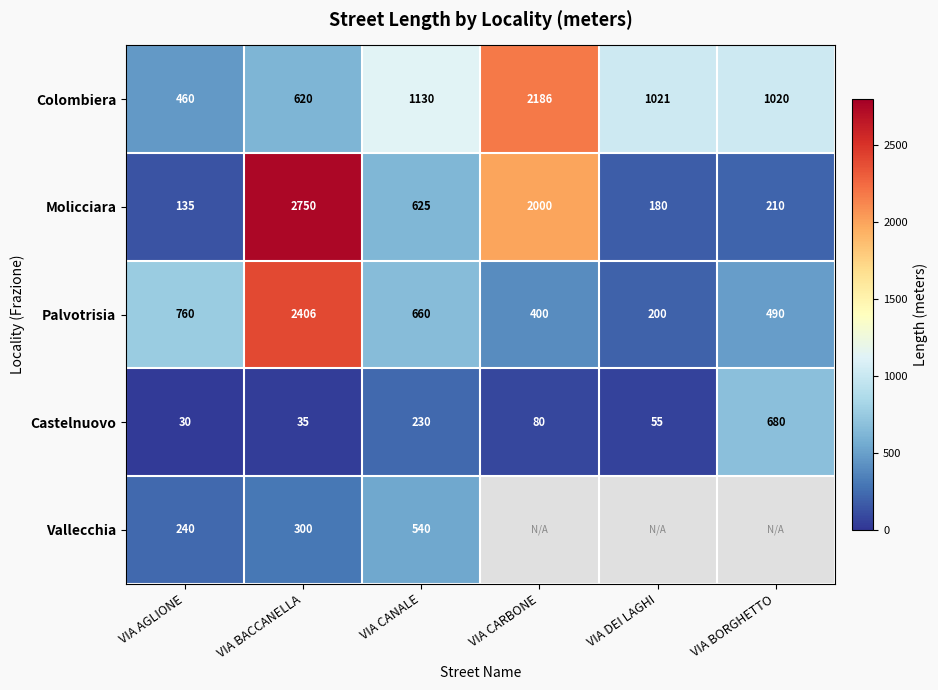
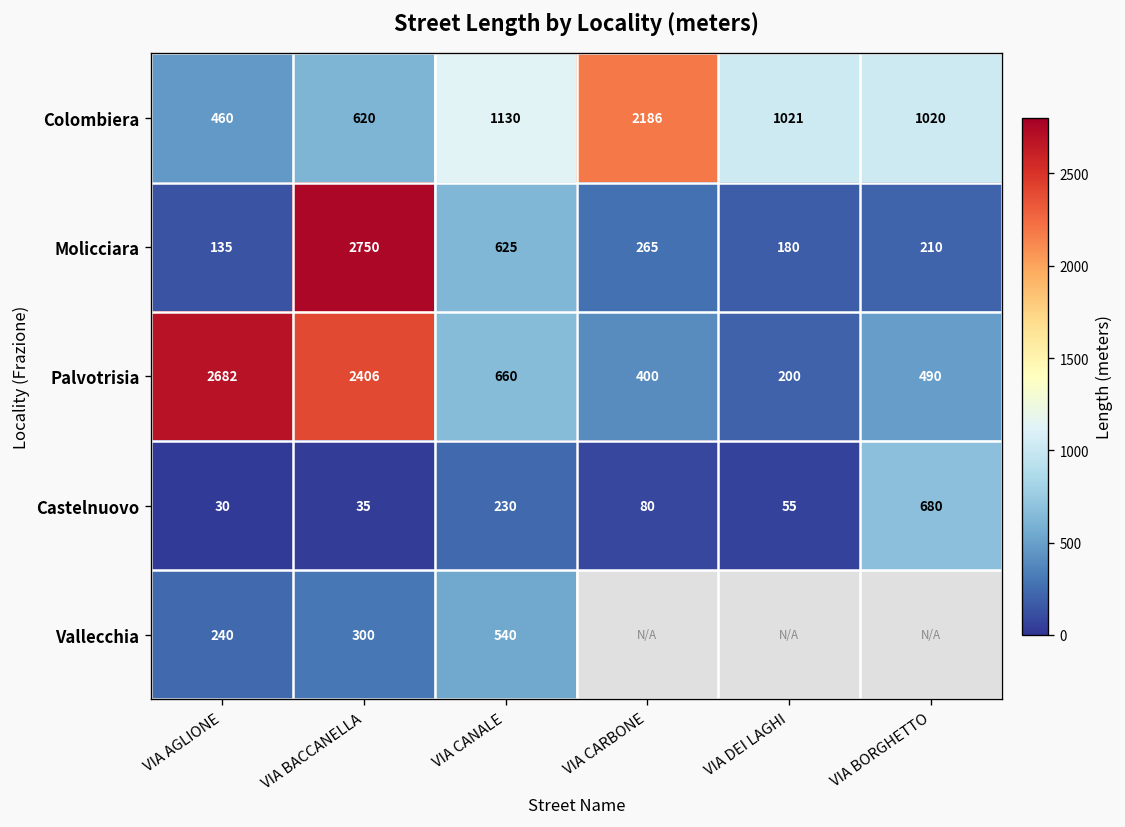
  {
    "Colombiera": {
      "VIA AGLIONE": 460,
      "VIA BACCANELLA": 620,
      "VIA CANALE": 1130,
      "VIA CARBONE": 2186,
      "VIA DEI LAGHI": 1021,
      "VIA BORGHETTO": 1020
    },
    "Molicciara": {
      "VIA AGLIONE": 135,
      "VIA BACCANELLA": 2750,
      "VIA CANALE": 625,
-     "VIA CARBONE": 2000,
+     "VIA CARBONE": 265,
      "VIA DEI LAGHI": 180,
      "VIA BORGHETTO": 210
    },
    "Palvotrisia": {
-     "VIA AGLIONE": 760,
+     "VIA AGLIONE": 2682,
      "VIA BACCANELLA": 2406,
      "VIA CANALE": 660,
      "VIA CARBONE": 400,
      "VIA DEI LAGHI": 200,
      "VIA BORGHETTO": 490
    },
    "Castelnuovo": {
      "VIA AGLIONE": 30,
      "VIA BACCANELLA": 35,
      "VIA CANALE": 230,
      "VIA CARBONE": 80,
      "VIA DEI LAGHI": 55,
      "VIA BORGHETTO": 680
    },
    "Vallecchia": {
      "VIA AGLIONE": 240,
      "VIA BACCANELLA": 300,
      "VIA CANALE": 540
    }
  }
